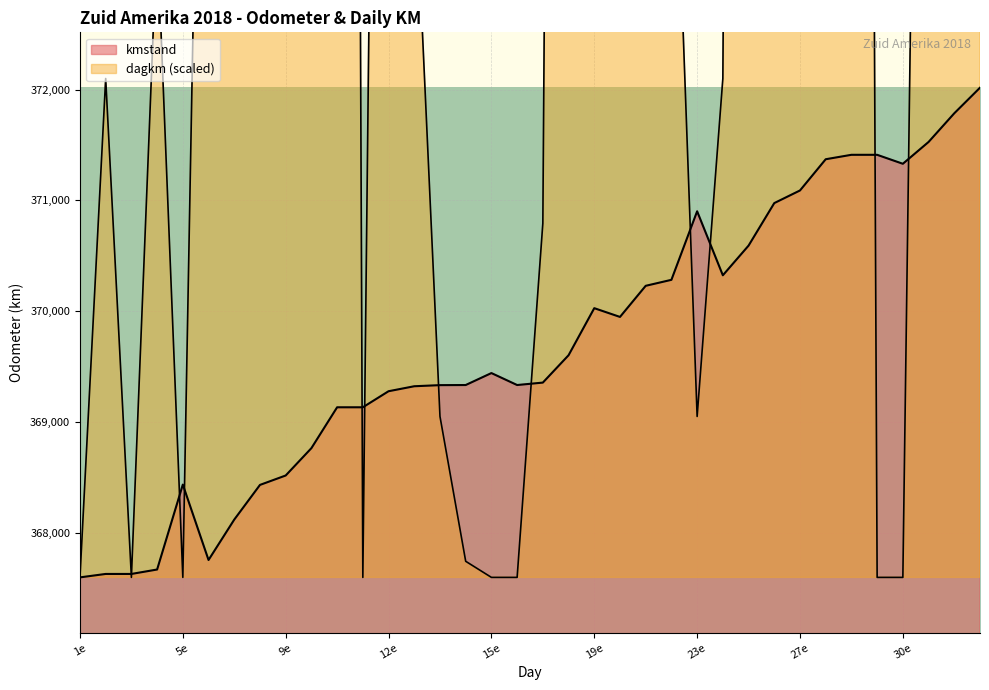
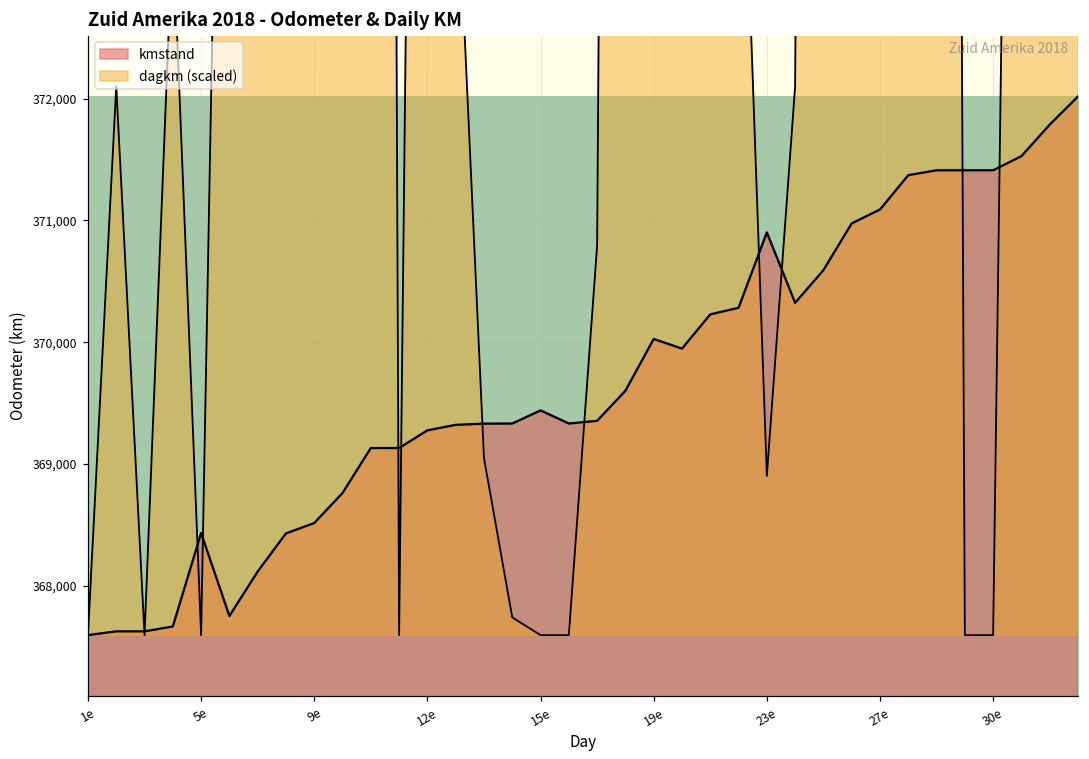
  {
    "kmstand": {
      "5e": "368,430",
      "15e": "369,440",
      "19e": "370,030",
      "23e": "370,900",
-     "30e": "371,330"
+     "30e": "371,410"
    },
    "dagkm (scaled)": {
-     "23e": "369,050"
+     "23e": "368,900"
    }
  }
